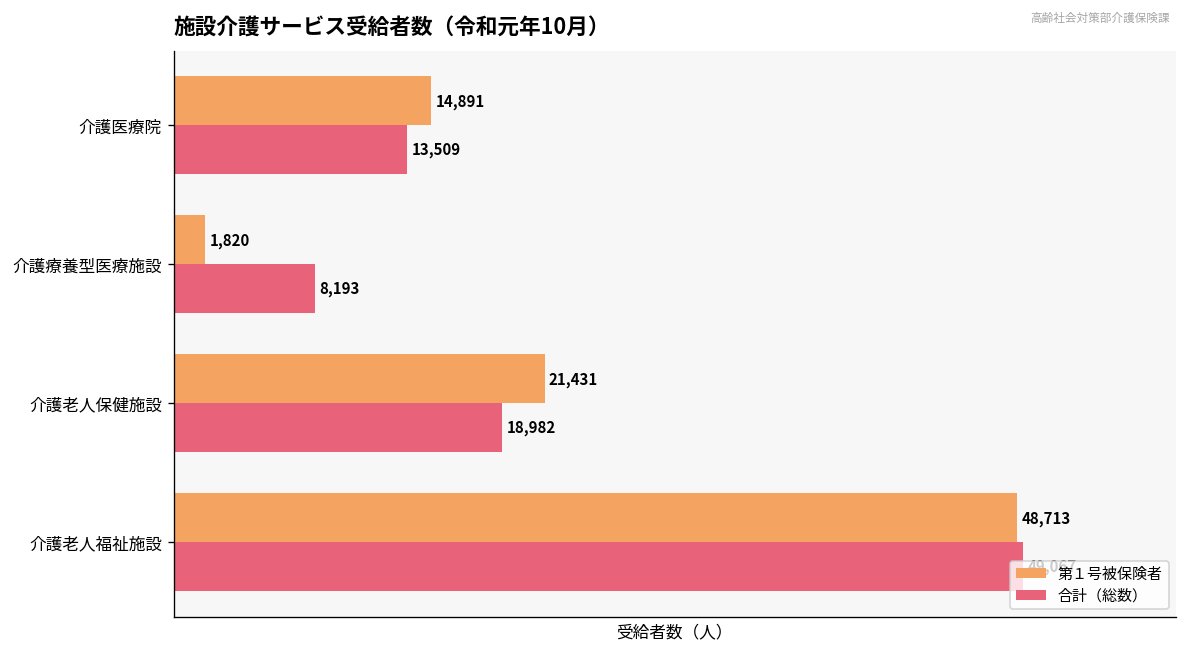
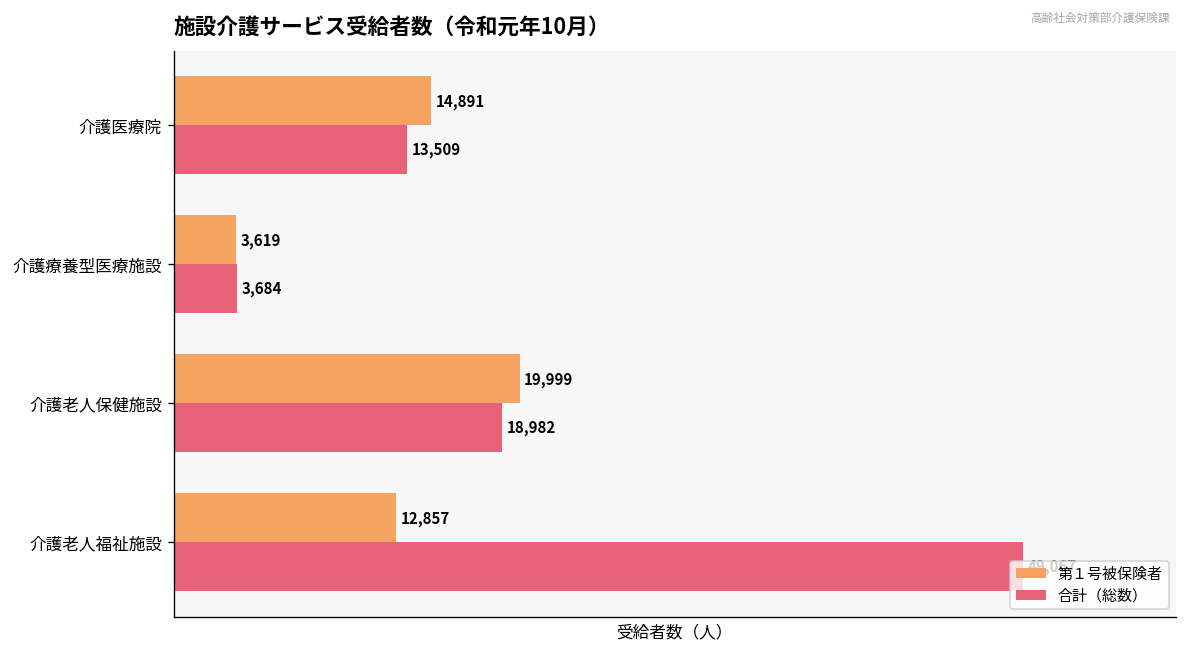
  {
    "第１号被保険者": {
      "介護医療院": "14,891",
-     "介護療養型医療施設": "1,820",
-     "介護老人保健施設": "21,431",
-     "介護老人福祉施設": "48,713"
+     "介護療養型医療施設": "3,619",
+     "介護老人保健施設": "19,999",
+     "介護老人福祉施設": "12,857"
    },
    "合計（総数）": {
      "介護医療院": "13,509",
-     "介護療養型医療施設": "8,193",
+     "介護療養型医療施設": "3,684",
      "介護老人保健施設": "18,982"
    }
  }
